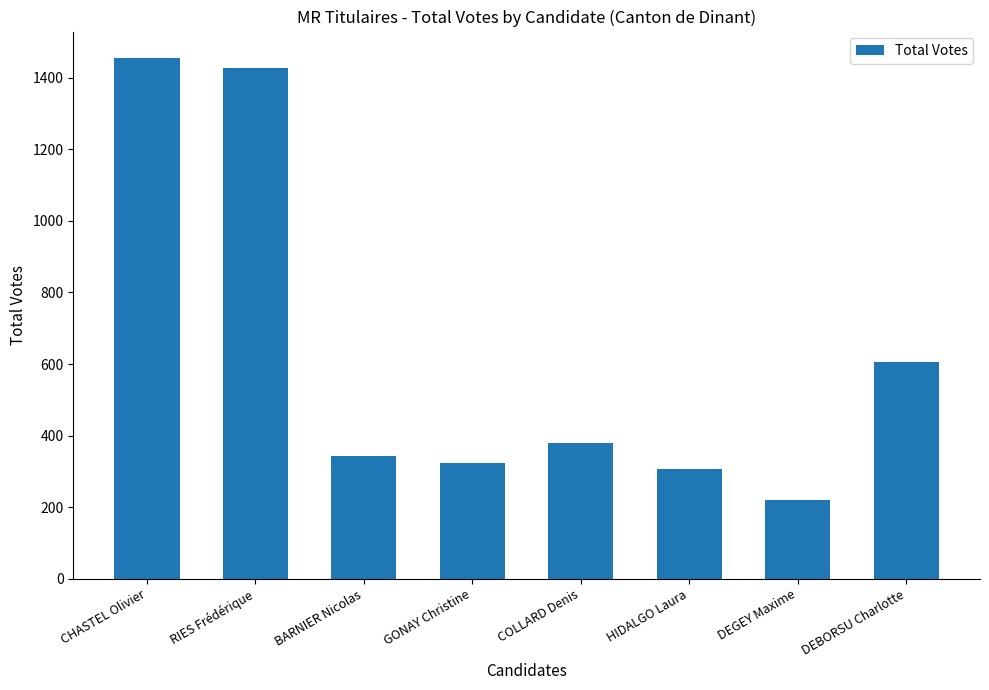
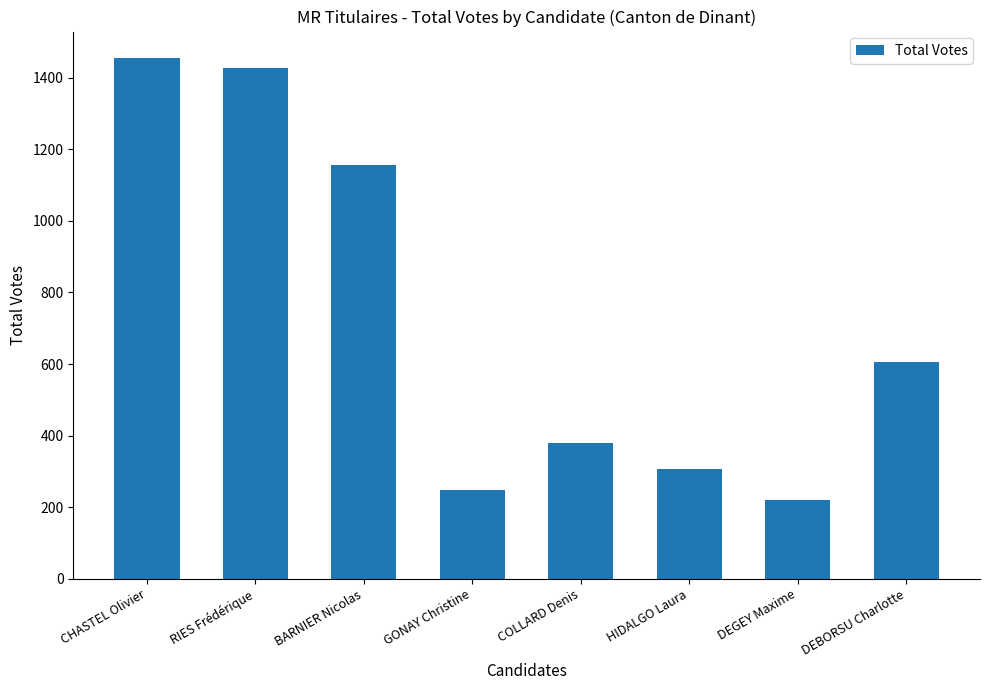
  {
    "CHASTEL Olivier": 1460,
    "RIES Frédérique": 1430,
-   "BARNIER Nicolas": 340,
-   "GONAY Christine": 320,
+   "BARNIER Nicolas": 1160,
+   "GONAY Christine": 250,
    "COLLARD Denis": 380,
    "HIDALGO Laura": 310,
    "DEGEY Maxime": 220,
    "DEBORSU Charlotte": 610
  }
